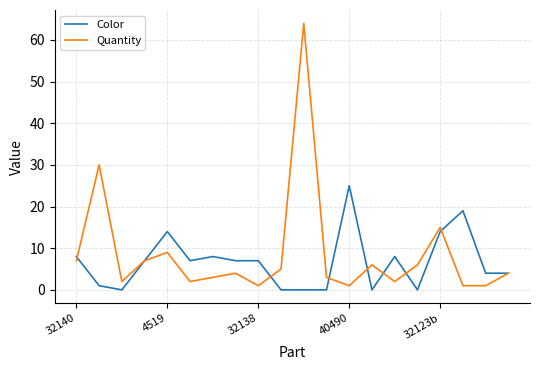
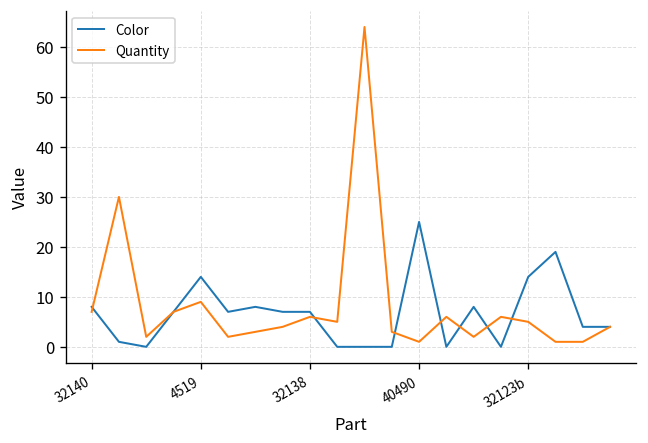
  {
    "Color": {
      "32140": 8,
      "4519": 14,
      "32138": 7,
      "40490": 25,
      "32123b": 14
    },
    "Quantity": {
      "32140": 7,
      "4519": 9,
-     "32138": 1,
+     "32138": 6,
      "40490": 1,
-     "32123b": 15
+     "32123b": 5
    }
  }
